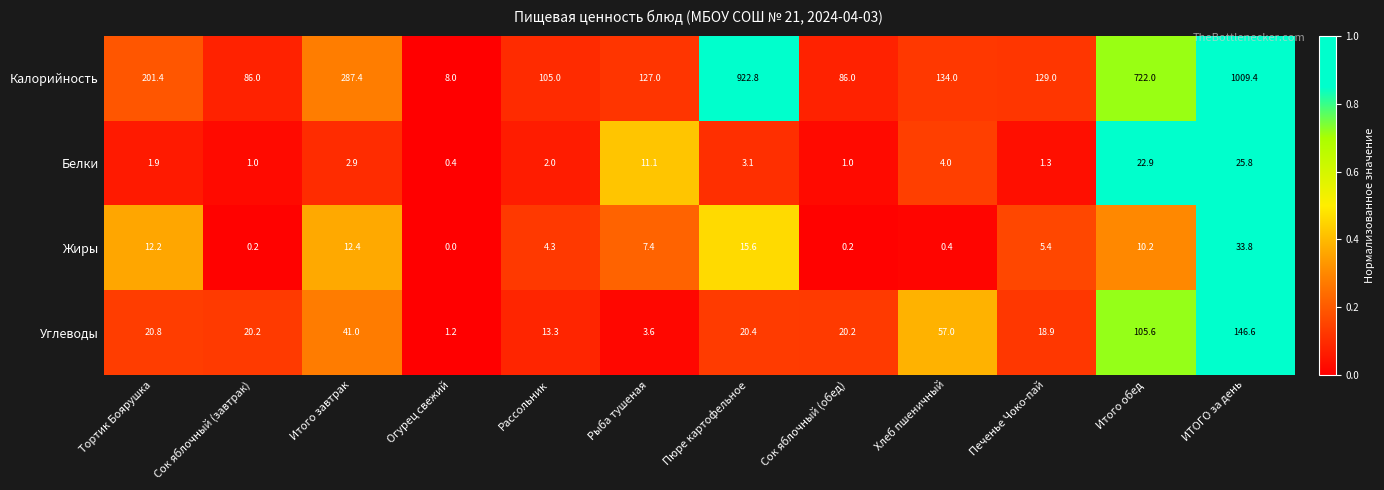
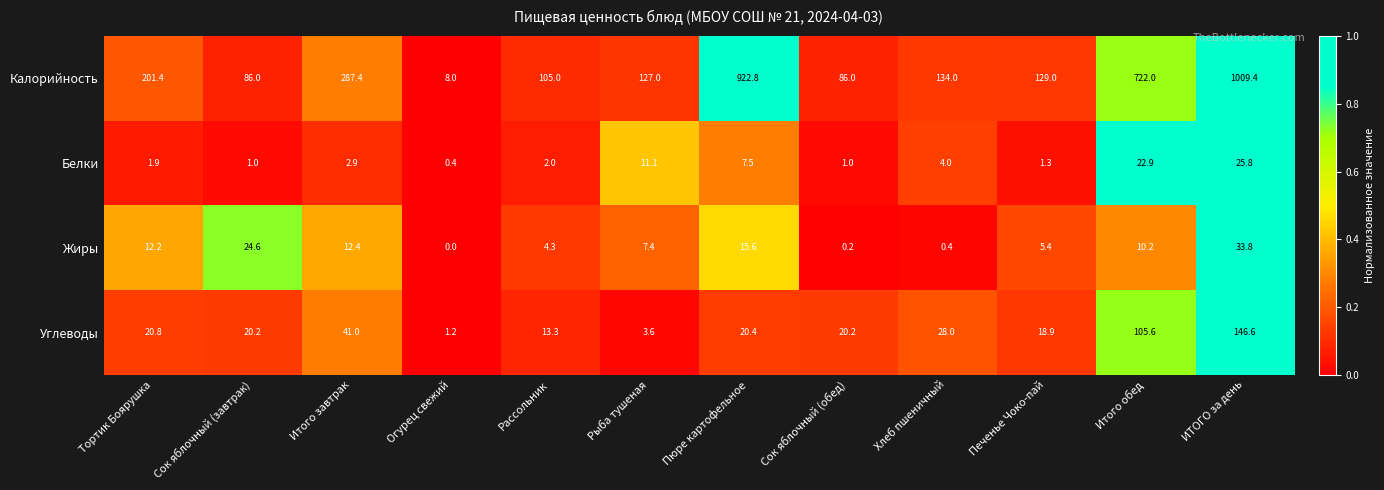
  {
    "Калорийность": {
      "Тортик Боярушка": 201.4,
      "Сок яблочный (завтрак)": 86.0,
      "Итого завтрак": 287.4,
      "Огурец свежий": 8.0,
      "Рассольник": 105.0,
      "Рыба тушеная": 127.0,
      "Пюре картофельное": 922.8,
      "Сок яблочный (обед)": 86.0,
      "Хлеб пшеничный": 134.0,
      "Печенье Чоко-пай": 129.0,
      "Итого обед": 722.0
    },
    "Белки": {
      "Тортик Боярушка": 1.9,
      "Сок яблочный (завтрак)": 1.0,
      "Итого завтрак": 2.9,
      "Огурец свежий": 0.4,
      "Рассольник": 2.0,
      "Рыба тушеная": 11.1,
-     "Пюре картофельное": 3.1,
+     "Пюре картофельное": 7.5,
      "Сок яблочный (обед)": 1.0,
      "Хлеб пшеничный": 4.0,
      "Печенье Чоко-пай": 1.3,
      "Итого обед": 22.9,
      "ИТОГО за день": 25.8
    },
    "Жиры": {
      "Тортик Боярушка": 12.2,
-     "Сок яблочный (завтрак)": 0.2,
+     "Сок яблочный (завтрак)": 24.6,
      "Итого завтрак": 12.4,
      "Огурец свежий": 0.0,
      "Рассольник": 4.3,
      "Рыба тушеная": 7.4,
      "Пюре картофельное": 15.6,
      "Сок яблочный (обед)": 0.2,
      "Хлеб пшеничный": 0.4,
      "Печенье Чоко-пай": 5.4,
      "Итого обед": 10.2,
      "ИТОГО за день": 33.8
    },
    "Углеводы": {
      "Тортик Боярушка": 20.8,
      "Сок яблочный (завтрак)": 20.2,
      "Итого завтрак": 41.0,
      "Огурец свежий": 1.2,
      "Рассольник": 13.3,
      "Рыба тушеная": 3.6,
      "Пюре картофельное": 20.4,
      "Сок яблочный (обед)": 20.2,
-     "Хлеб пшеничный": 57.0,
+     "Хлеб пшеничный": 28.0,
      "Печенье Чоко-пай": 18.9,
      "Итого обед": 105.6,
      "ИТОГО за день": 146.6
    }
  }
